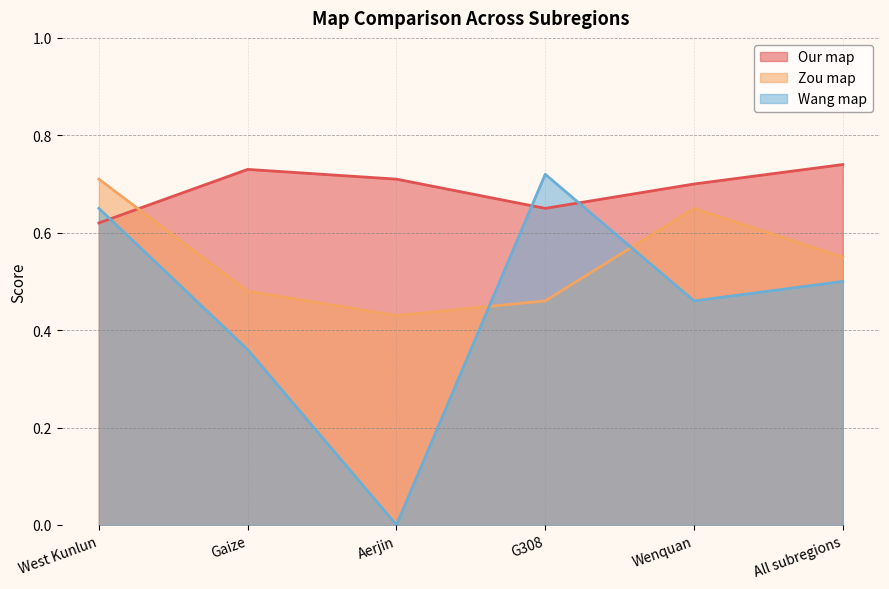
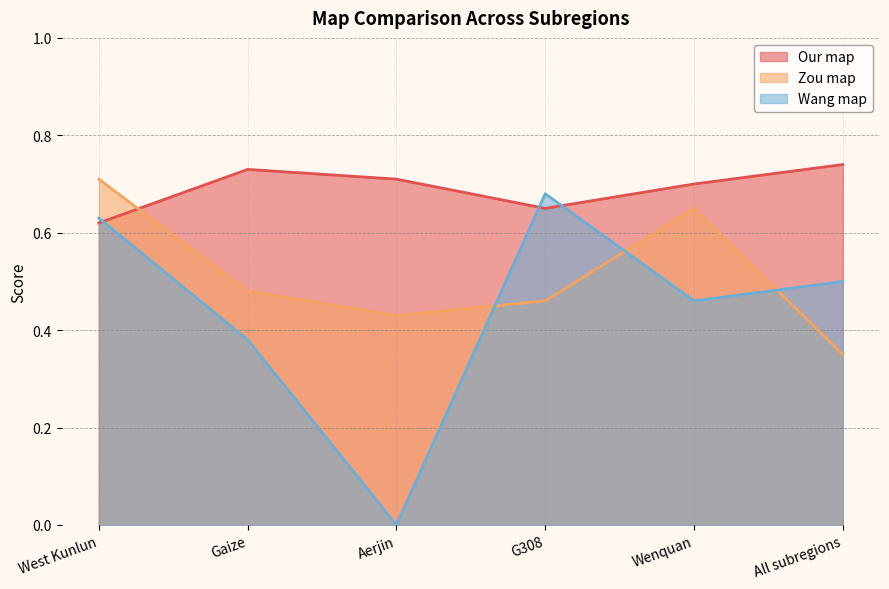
  {
    "Our map": {
      "West Kunlun": 0.62,
      "Gaize": 0.73,
      "Aerjin": 0.71,
      "G308": 0.65,
      "Wenquan": 0.70,
      "All subregions": 0.74
    },
    "Zou map": {
      "West Kunlun": 0.71,
      "Gaize": 0.48,
      "Aerjin": 0.43,
      "G308": 0.46,
      "Wenquan": 0.65,
-     "All subregions": 0.55
+     "All subregions": 0.35
    },
    "Wang map": {
-     "West Kunlun": 0.65,
-     "Gaize": 0.36,
+     "West Kunlun": 0.63,
+     "Gaize": 0.38,
      "Aerjin": 0.00,
-     "G308": 0.72,
+     "G308": 0.68,
      "Wenquan": 0.46,
      "All subregions": 0.50
    }
  }
